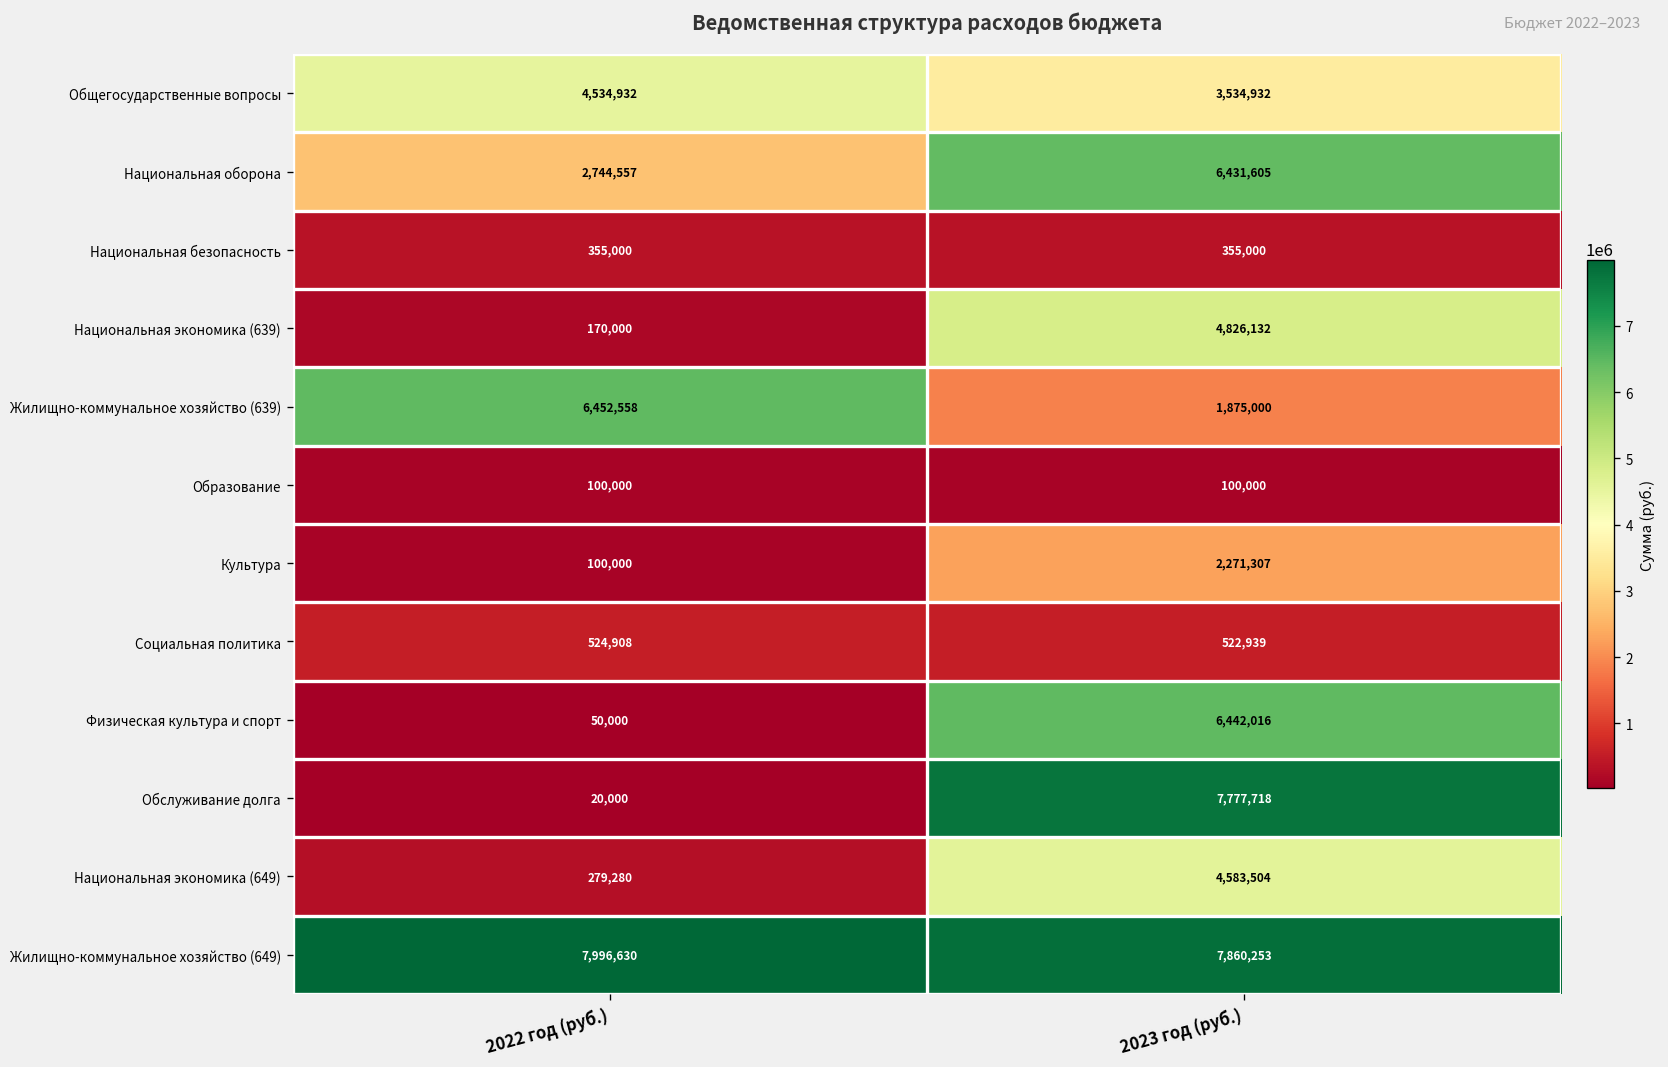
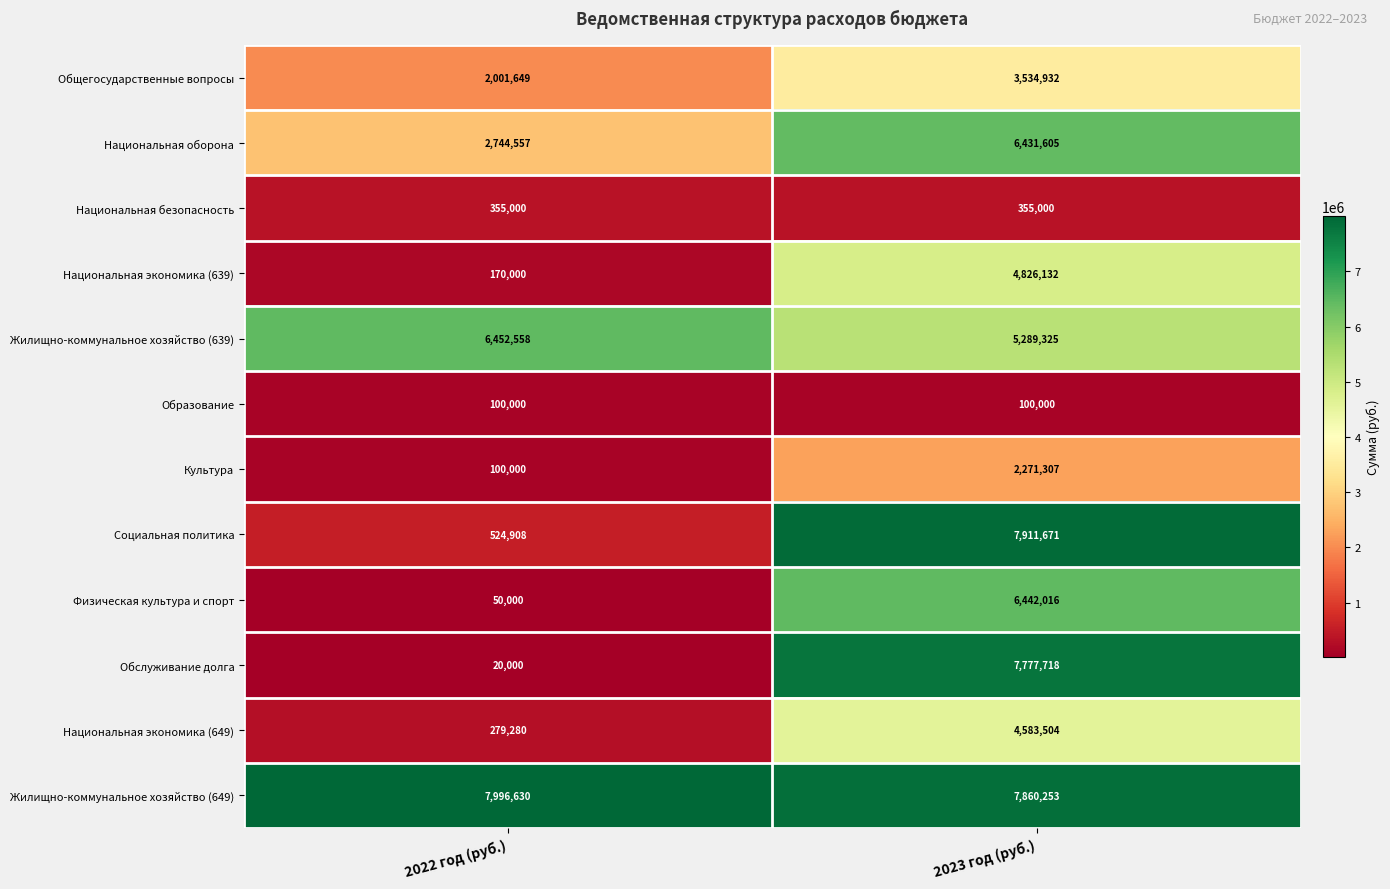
  {
    "Общегосударственные вопросы": {
-     "2022 год (руб.)": "4,534,932",
+     "2022 год (руб.)": "2,001,649",
      "2023 год (руб.)": "3,534,932"
    },
    "Национальная оборона": {
      "2022 год (руб.)": "2,744,557",
      "2023 год (руб.)": "6,431,605"
    },
    "Национальная безопасность": {
      "2022 год (руб.)": "355,000",
      "2023 год (руб.)": "355,000"
    },
    "Национальная экономика (639)": {
      "2022 год (руб.)": "170,000",
      "2023 год (руб.)": "4,826,132"
    },
    "Жилищно-коммунальное хозяйство (639)": {
      "2022 год (руб.)": "6,452,558",
-     "2023 год (руб.)": "1,875,000"
+     "2023 год (руб.)": "5,289,325"
    },
    "Образование": {
      "2022 год (руб.)": "100,000",
      "2023 год (руб.)": "100,000"
    },
    "Культура": {
      "2022 год (руб.)": "100,000",
      "2023 год (руб.)": "2,271,307"
    },
    "Социальная политика": {
      "2022 год (руб.)": "524,908",
-     "2023 год (руб.)": "522,939"
+     "2023 год (руб.)": "7,911,671"
    },
    "Физическая культура и спорт": {
      "2022 год (руб.)": "50,000",
      "2023 год (руб.)": "6,442,016"
    },
    "Обслуживание долга": {
      "2022 год (руб.)": "20,000",
      "2023 год (руб.)": "7,777,718"
    },
    "Национальная экономика (649)": {
      "2022 год (руб.)": "279,280",
      "2023 год (руб.)": "4,583,504"
    },
    "Жилищно-коммунальное хозяйство (649)": {
      "2022 год (руб.)": "7,996,630",
      "2023 год (руб.)": "7,860,253"
    }
  }
